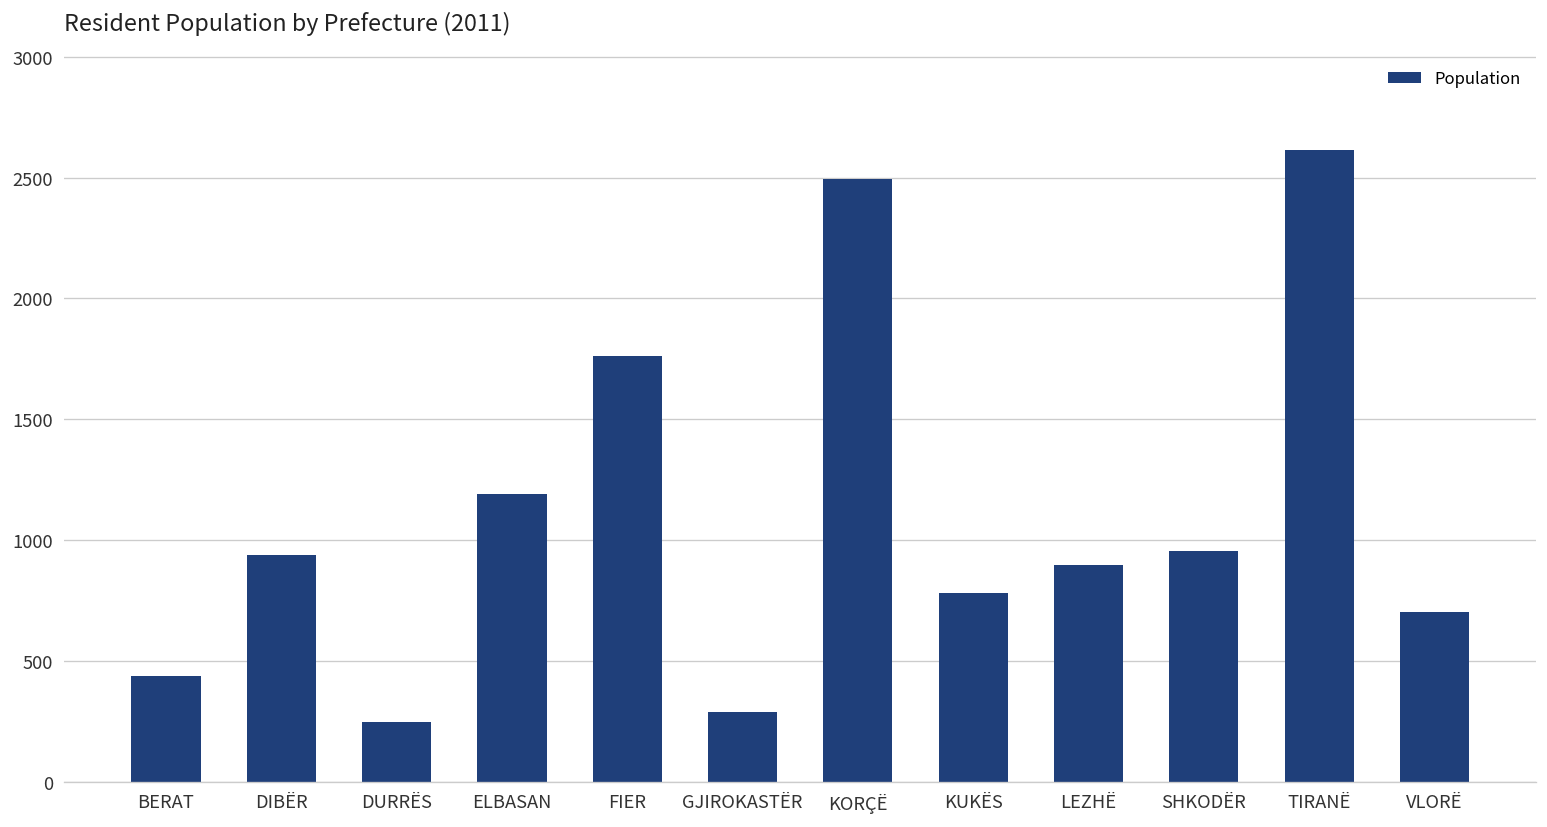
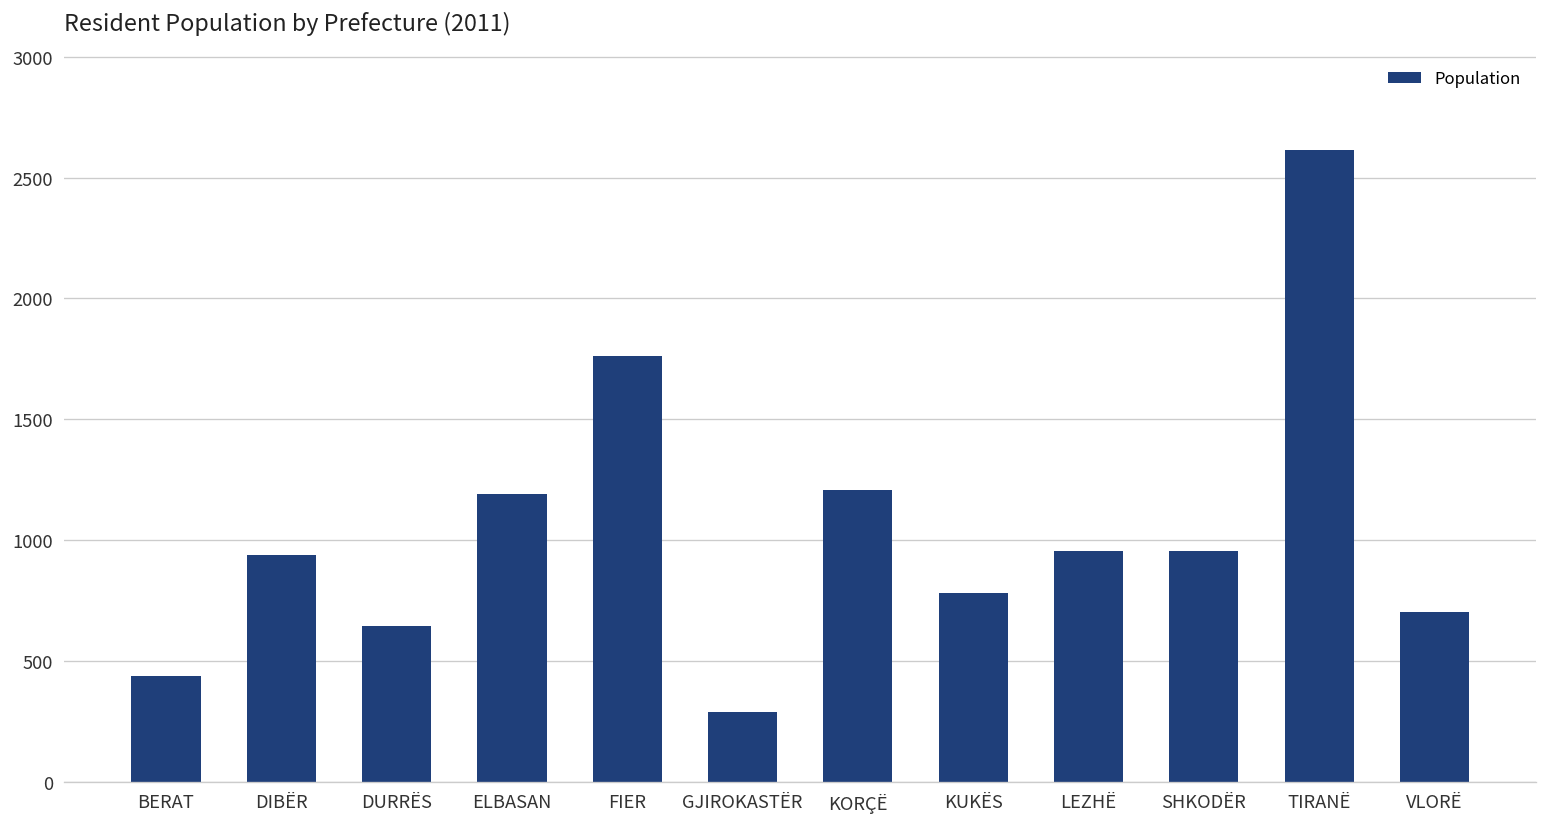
  {
    "BERAT": 440,
    "DIBËR": 940,
-   "DURRËS": 250,
+   "DURRËS": 650,
    "ELBASAN": 1190,
    "FIER": 1760,
    "GJIROKASTËR": 290,
-   "KORÇË": 2500,
+   "KORÇË": 1210,
    "KUKËS": 780,
-   "LEZHË": 900,
+   "LEZHË": 950,
    "SHKODËR": 960,
    "TIRANË": 2610,
    "VLORË": 700
  }
